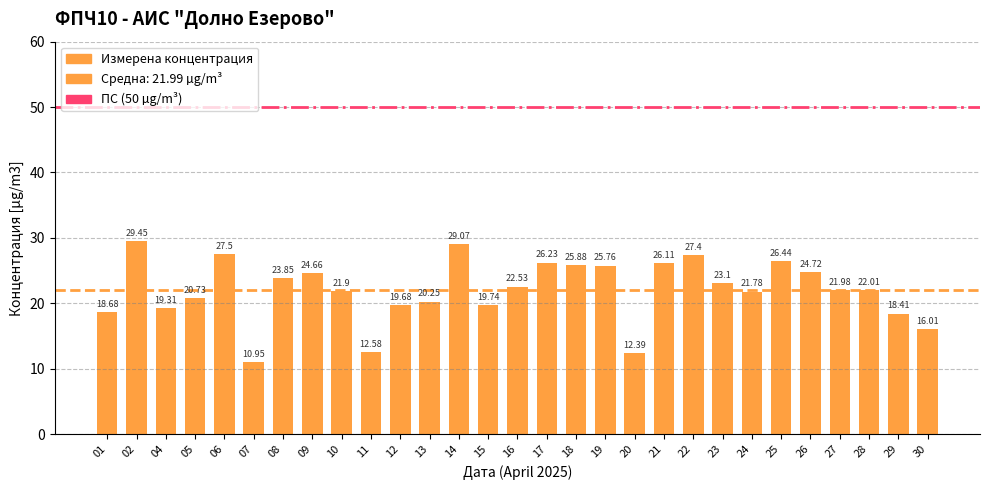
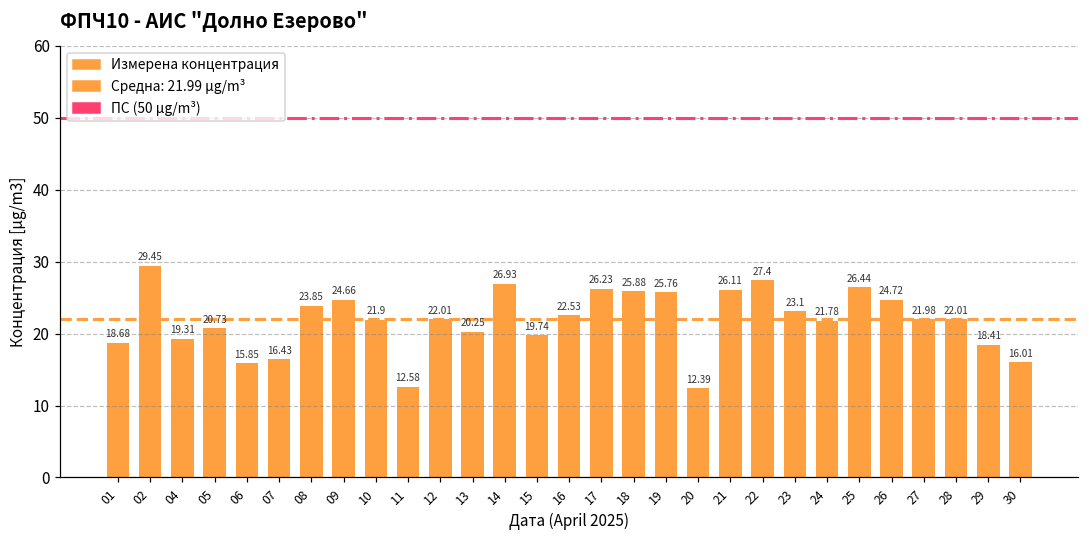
  {
    "01": 18.68,
    "02": 29.45,
    "04": 19.31,
    "05": 20.73,
-   "06": 27.5,
-   "07": 10.95,
+   "06": 15.85,
+   "07": 16.43,
    "08": 23.85,
    "09": 24.66,
    "10": 21.9,
    "11": 12.58,
-   "12": 19.68,
+   "12": 22.01,
    "13": 20.25,
-   "14": 29.07,
+   "14": 26.93,
    "15": 19.74,
    "16": 22.53,
    "17": 26.23,
    "18": 25.88,
    "19": 25.76,
    "20": 12.39,
    "21": 26.11,
    "22": 27.4,
    "23": 23.1,
    "24": 21.78,
    "25": 26.44,
    "26": 24.72,
    "27": 21.98,
    "28": 22.01,
    "29": 18.41,
    "30": 16.01
  }
